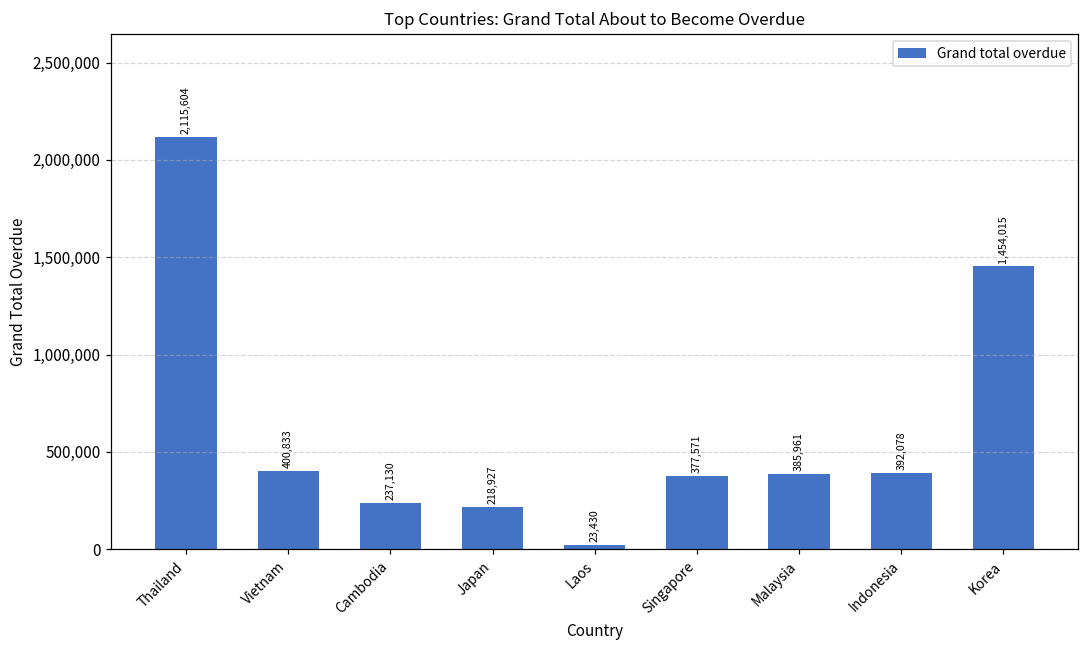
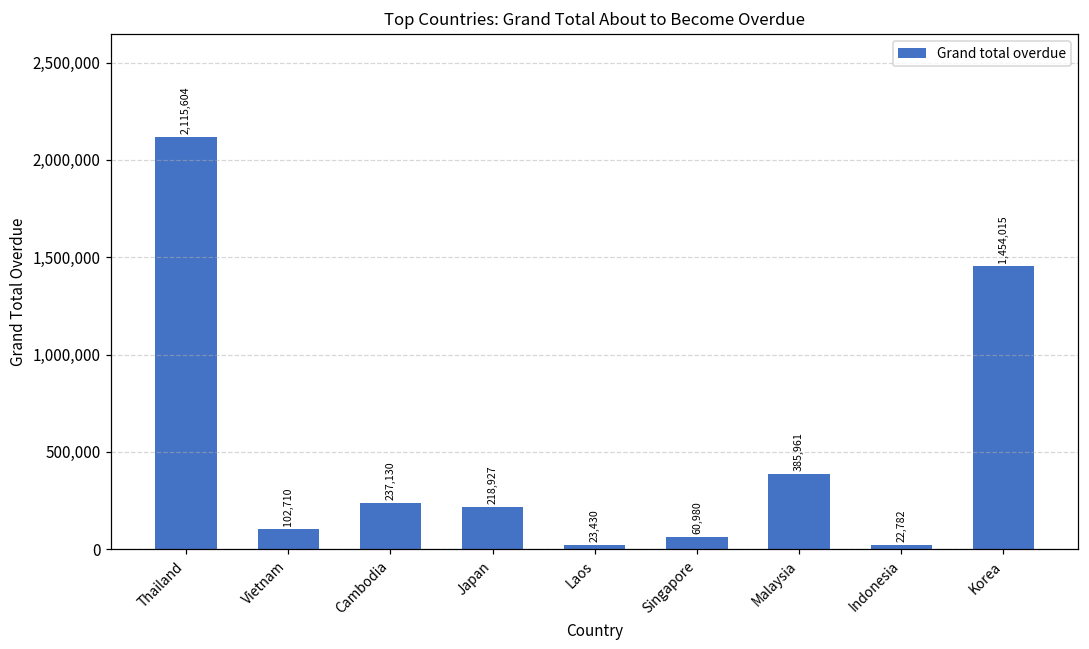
  {
    "Thailand": "2,115,604",
-   "Vietnam": "400,833",
+   "Vietnam": "102,710",
    "Cambodia": "237,130",
    "Japan": "218,927",
    "Laos": "23,430",
-   "Singapore": "377,571",
+   "Singapore": "60,980",
    "Malaysia": "385,961",
-   "Indonesia": "392,078",
+   "Indonesia": "22,782",
    "Korea": "1,454,015"
  }
